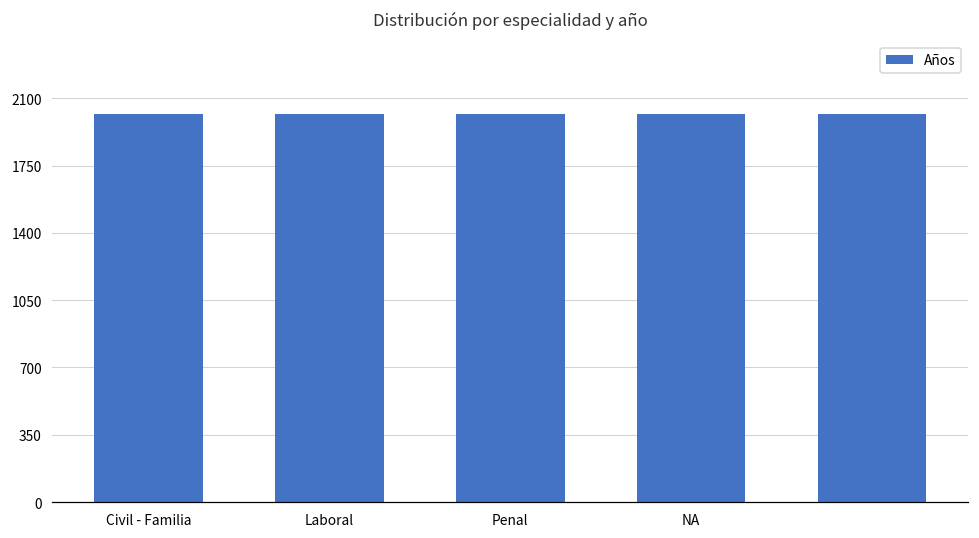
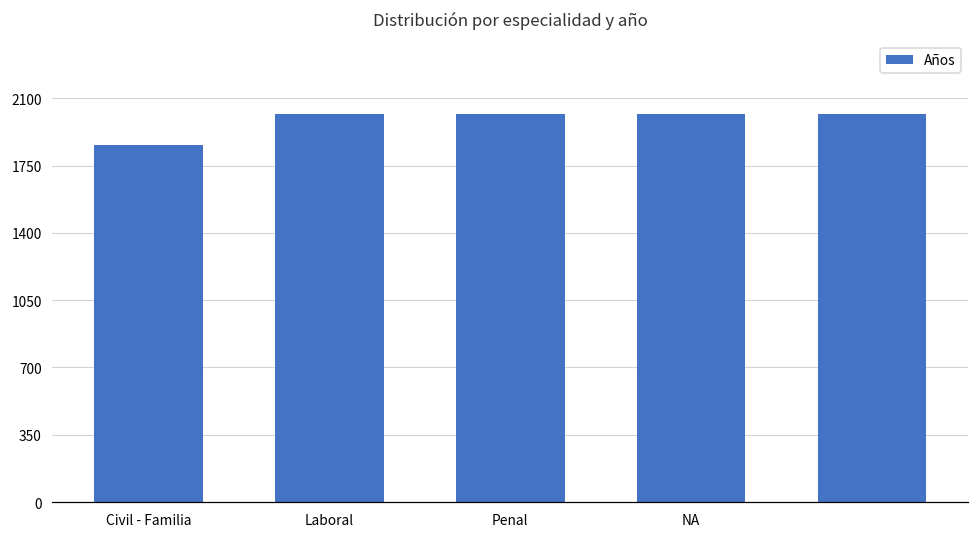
  {
-   "Civil - Familia": 2020,
+   "Civil - Familia": 1860,
    "Laboral": 2020,
    "Penal": 2020,
    "NA": 2020
  }
